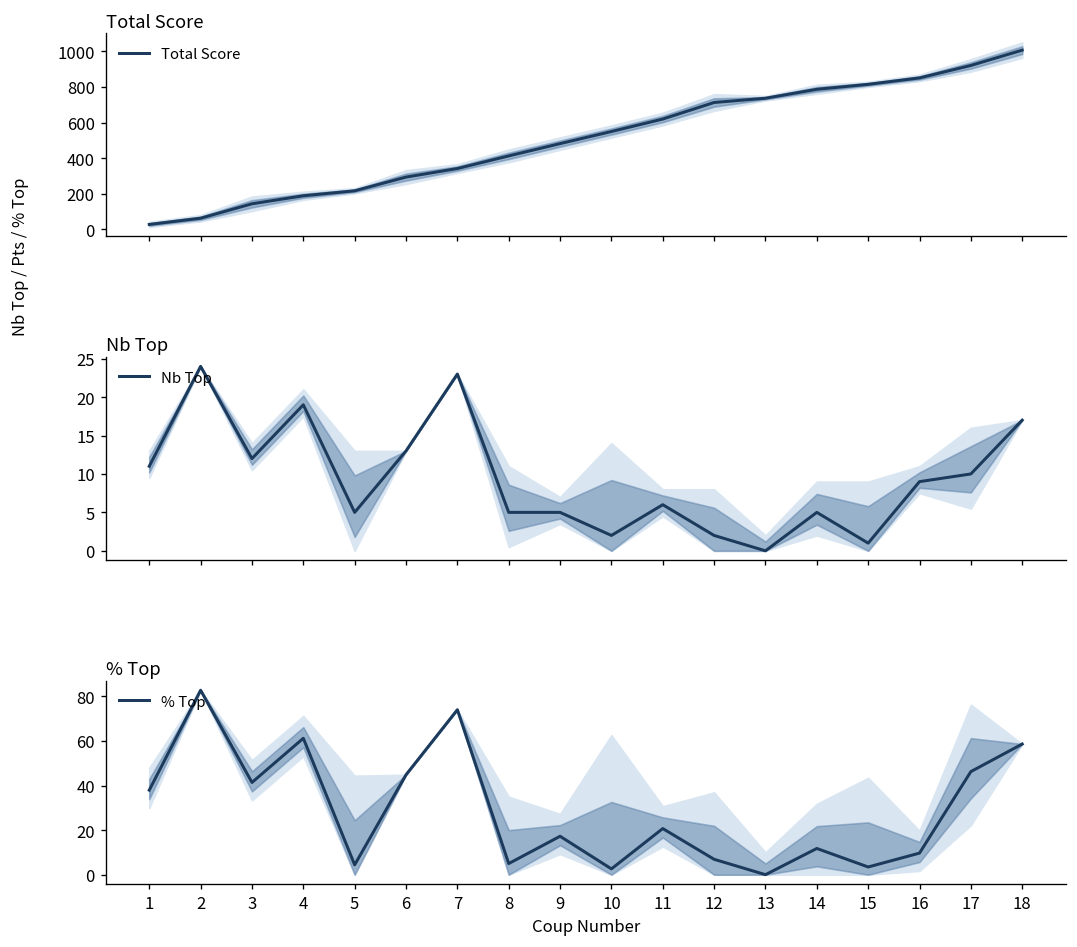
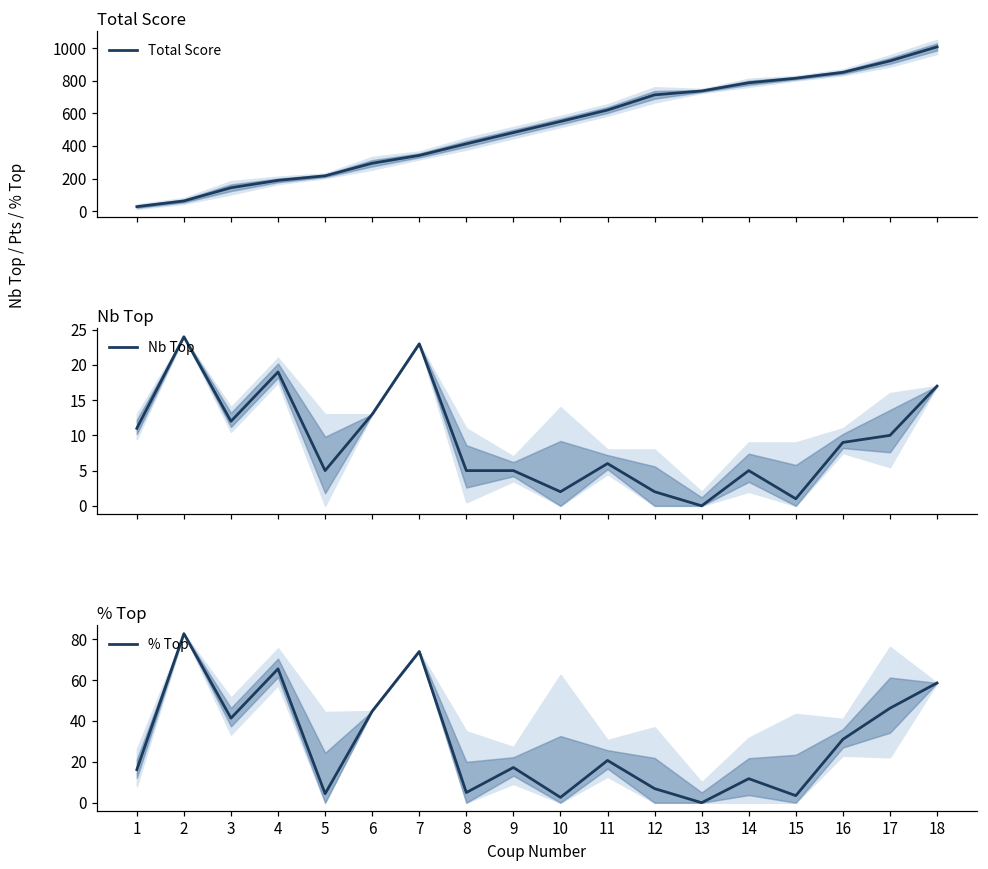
  {
    "% Top": {
      "% Top": {
-       "1": 38,
+       "1": 16,
        "3": 41,
-       "4": 61,
+       "4": 66,
        "5": 4,
        "8": 5,
        "9": 17,
        "10": 3,
        "11": 21,
        "12": 7,
        "13": 0,
        "14": 12,
        "15": 3,
-       "16": 10,
+       "16": 31,
        "17": 46
      }
    }
  }
